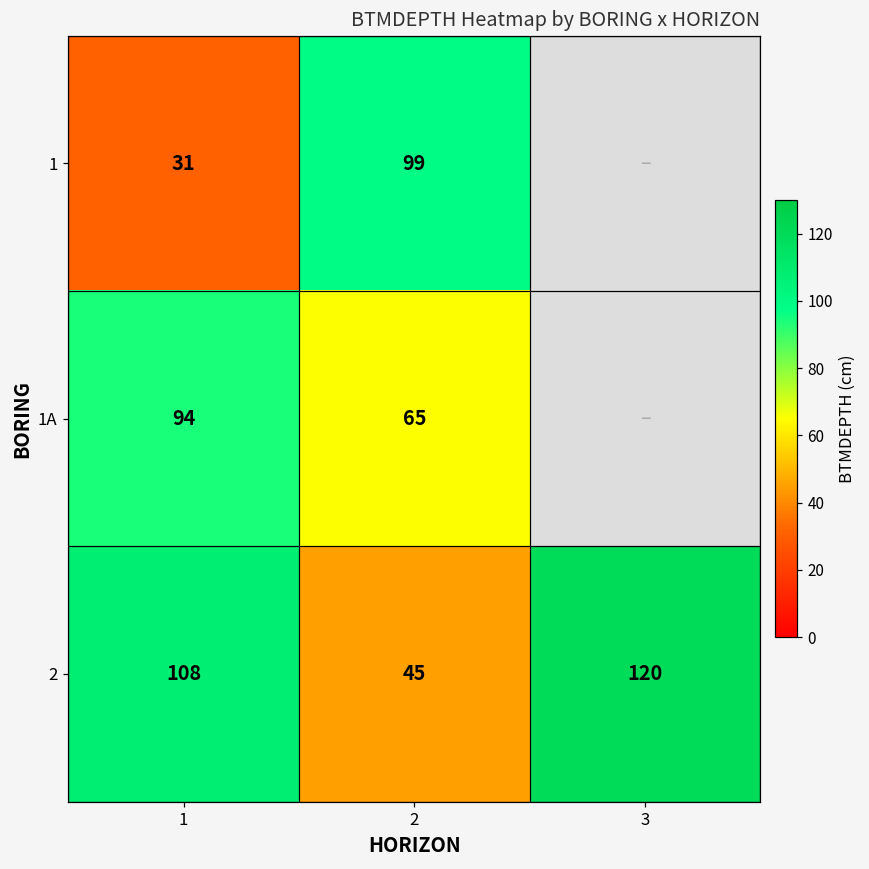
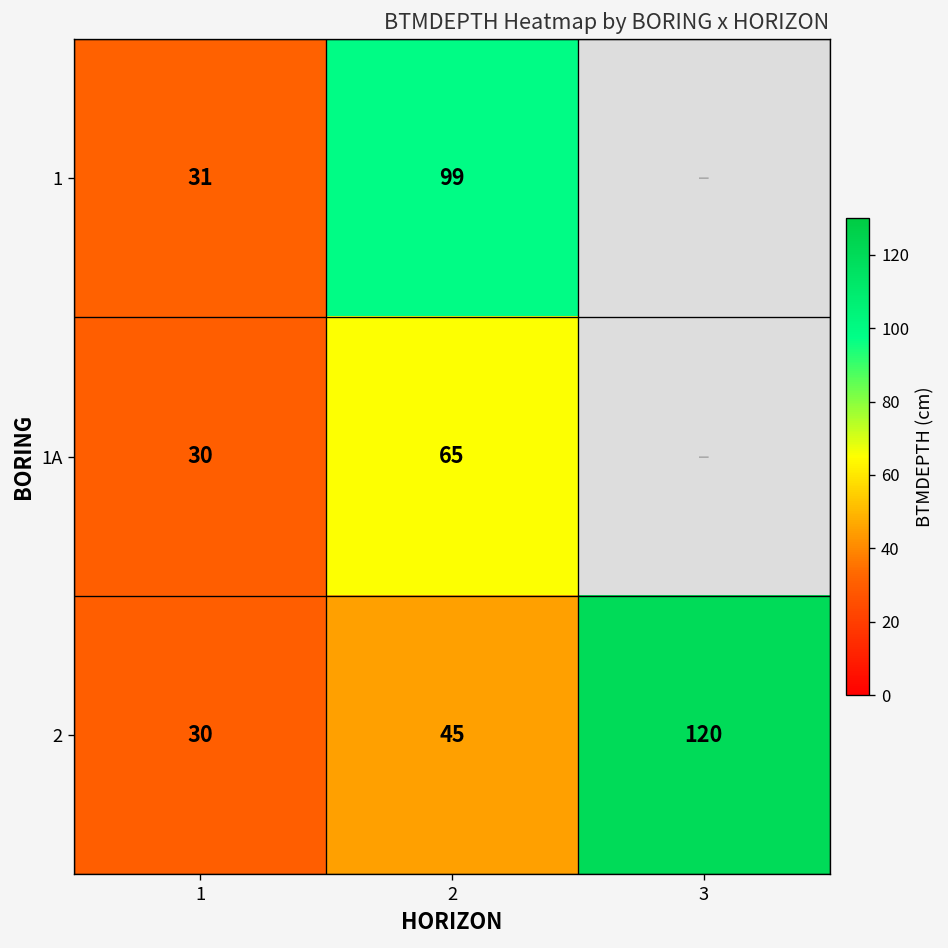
  {
    "1": {
      "1": 31,
      "2": 99
    },
    "1A": {
-     "1": 94,
+     "1": 30,
      "2": 65
    },
    "2": {
-     "1": 108,
+     "1": 30,
      "2": 45,
      "3": 120
    }
  }
